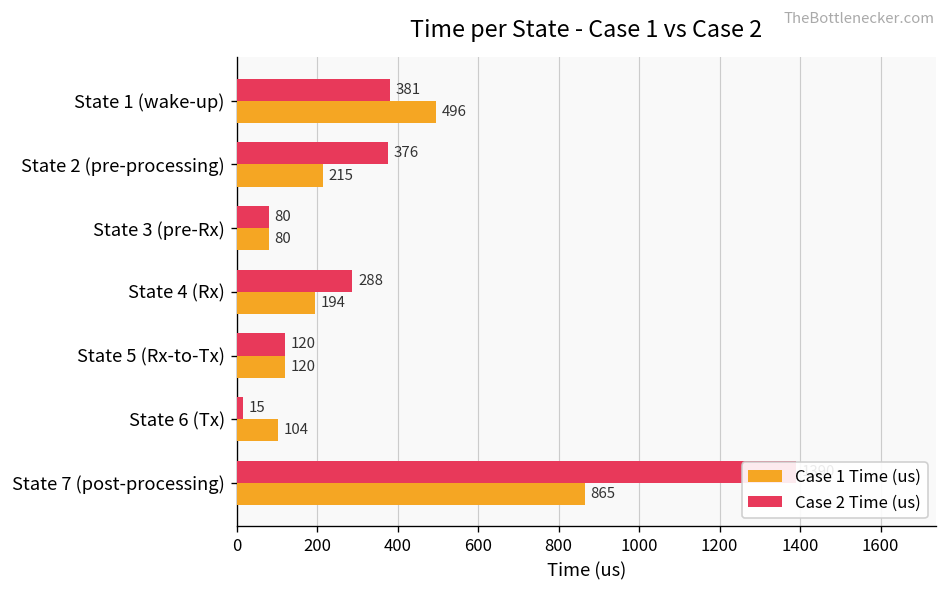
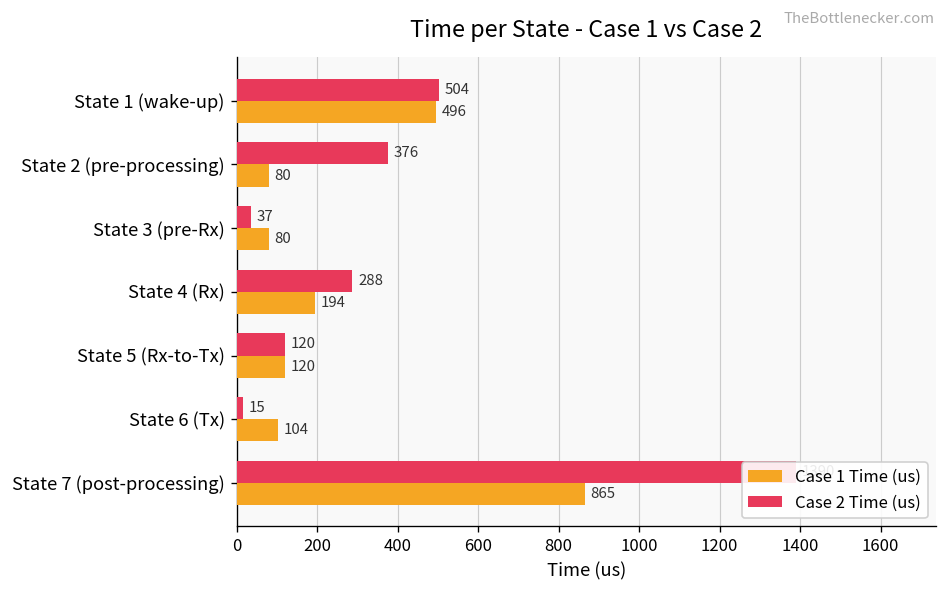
  {
    "Case 1 Time (us)": {
      "State 1 (wake-up)": 496,
-     "State 2 (pre-processing)": 215,
+     "State 2 (pre-processing)": 80,
      "State 3 (pre-Rx)": 80,
      "State 4 (Rx)": 194,
      "State 5 (Rx-to-Tx)": 120,
      "State 6 (Tx)": 104,
      "State 7 (post-processing)": 865
    },
    "Case 2 Time (us)": {
-     "State 1 (wake-up)": 381,
+     "State 1 (wake-up)": 504,
      "State 2 (pre-processing)": 376,
-     "State 3 (pre-Rx)": 80,
+     "State 3 (pre-Rx)": 37,
      "State 4 (Rx)": 288,
      "State 5 (Rx-to-Tx)": 120,
      "State 6 (Tx)": 15
    }
  }
